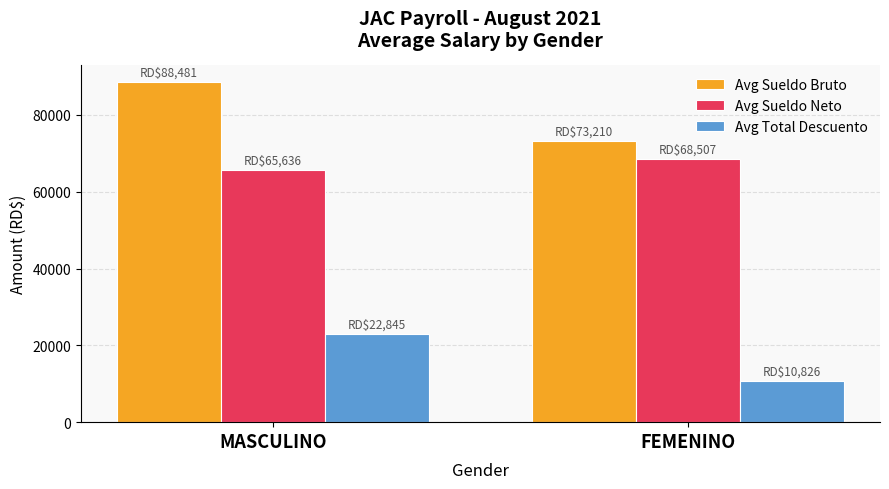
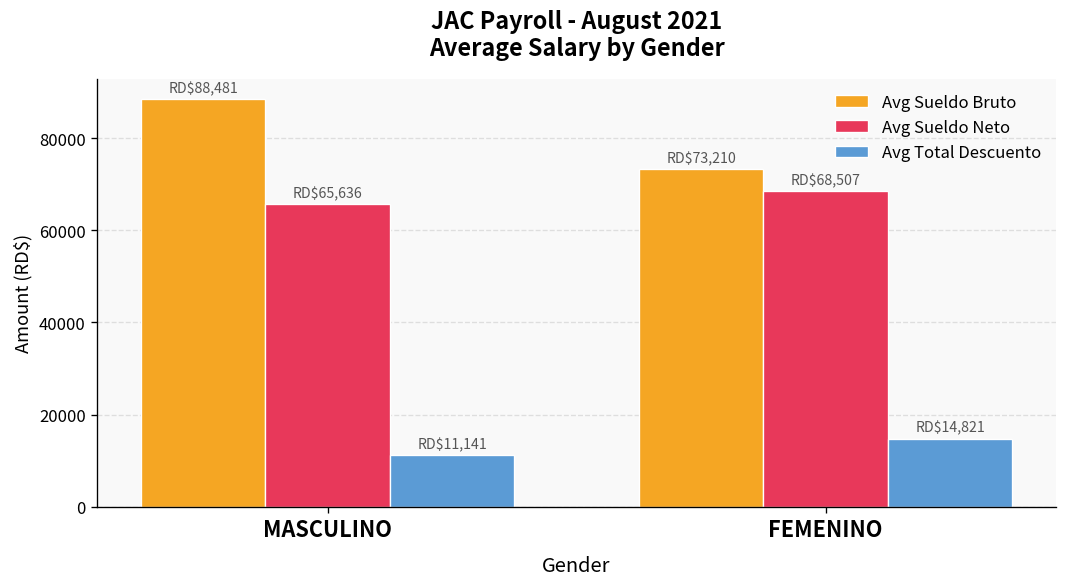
  {
    "Avg Sueldo Bruto": {
      "MASCULINO": "$88,481",
      "FEMENINO": "$73,210"
    },
    "Avg Sueldo Neto": {
      "MASCULINO": "$65,636",
      "FEMENINO": "$68,507"
    },
    "Avg Total Descuento": {
-     "MASCULINO": "$22,845",
-     "FEMENINO": "$10,826"
+     "MASCULINO": "$11,141",
+     "FEMENINO": "$14,821"
    }
  }
